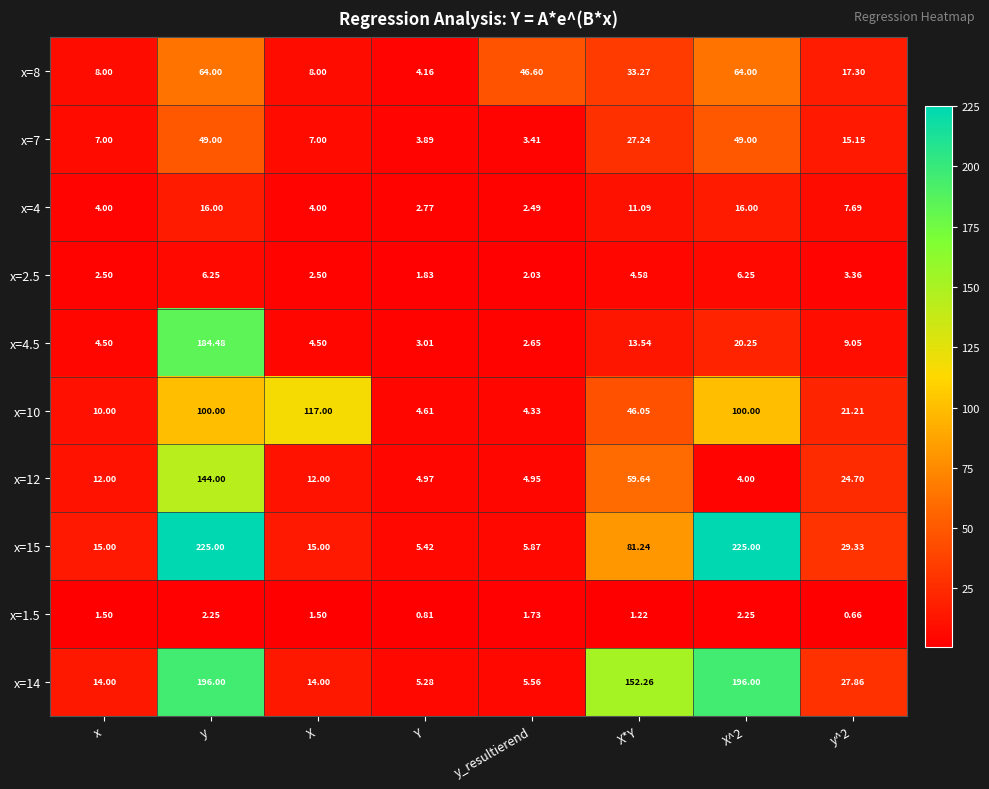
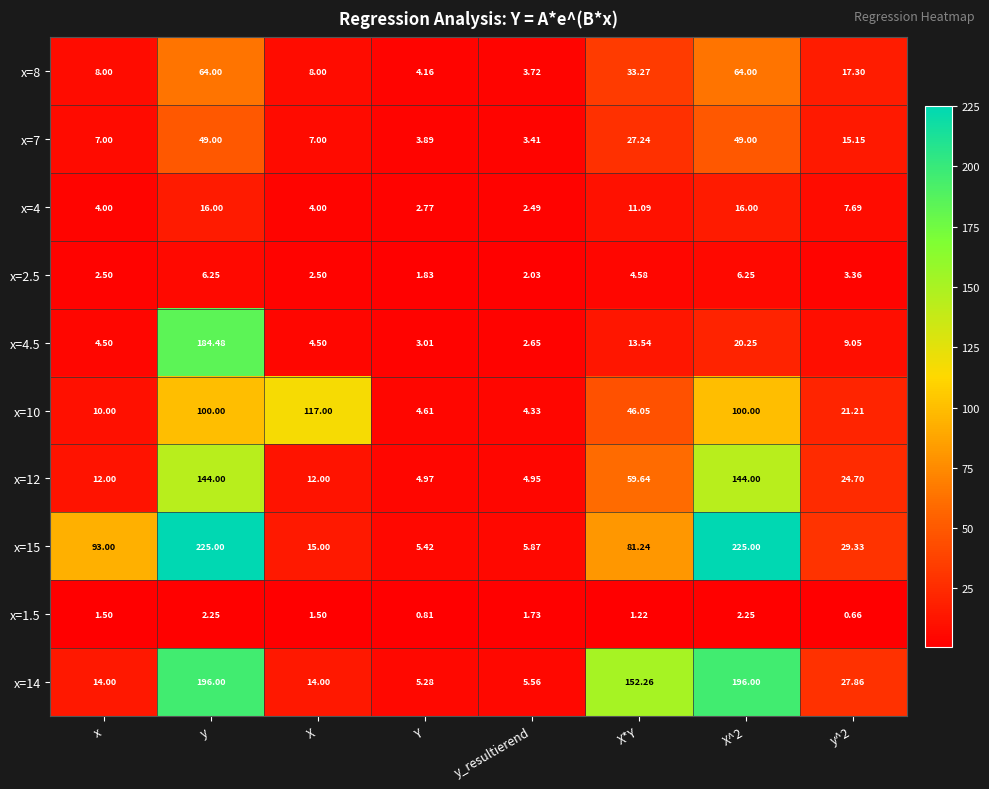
  {
    "x=8": {
      "x": 8.00,
      "y": 64.00,
      "X": 8.00,
      "Y": 4.16,
-     "y_resultierend": 46.60,
+     "y_resultierend": 3.72,
      "X*Y": 33.27,
      "X^2": 64.00,
      "y^2": 17.30
    },
    "x=7": {
      "x": 7.00,
      "y": 49.00,
      "X": 7.00,
      "Y": 3.89,
      "y_resultierend": 3.41,
      "X*Y": 27.24,
      "X^2": 49.00,
      "y^2": 15.15
    },
    "x=4": {
      "x": 4.00,
      "y": 16.00,
      "X": 4.00,
      "Y": 2.77,
      "y_resultierend": 2.49,
      "X*Y": 11.09,
      "X^2": 16.00,
      "y^2": 7.69
    },
    "x=2.5": {
      "x": 2.50,
      "y": 6.25,
      "X": 2.50,
      "Y": 1.83,
      "y_resultierend": 2.03,
      "X*Y": 4.58,
      "X^2": 6.25,
      "y^2": 3.36
    },
    "x=4.5": {
      "x": 4.50,
      "y": 184.48,
      "X": 4.50,
      "Y": 3.01,
      "y_resultierend": 2.65,
      "X*Y": 13.54,
      "X^2": 20.25,
      "y^2": 9.05
    },
    "x=10": {
      "x": 10.00,
      "y": 100.00,
      "X": 117.00,
      "Y": 4.61,
      "y_resultierend": 4.33,
      "X*Y": 46.05,
      "X^2": 100.00,
      "y^2": 21.21
    },
    "x=12": {
      "x": 12.00,
      "y": 144.00,
      "X": 12.00,
      "Y": 4.97,
      "y_resultierend": 4.95,
      "X*Y": 59.64,
-     "X^2": 4.00,
+     "X^2": 144.00,
      "y^2": 24.70
    },
    "x=15": {
-     "x": 15.00,
+     "x": 93.00,
      "y": 225.00,
      "X": 15.00,
      "Y": 5.42,
      "y_resultierend": 5.87,
      "X*Y": 81.24,
      "X^2": 225.00,
      "y^2": 29.33
    },
    "x=1.5": {
      "x": 1.50,
      "y": 2.25,
      "X": 1.50,
      "Y": 0.81,
      "y_resultierend": 1.73,
      "X*Y": 1.22,
      "X^2": 2.25,
      "y^2": 0.66
    },
    "x=14": {
      "x": 14.00,
      "y": 196.00,
      "X": 14.00,
      "Y": 5.28,
      "y_resultierend": 5.56,
      "X*Y": 152.26,
      "X^2": 196.00,
      "y^2": 27.86
    }
  }
